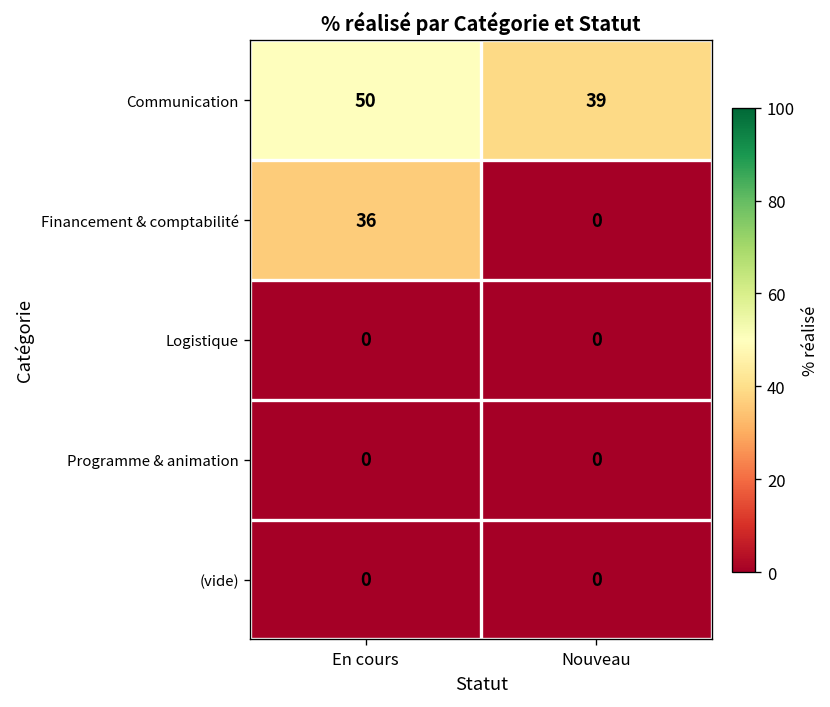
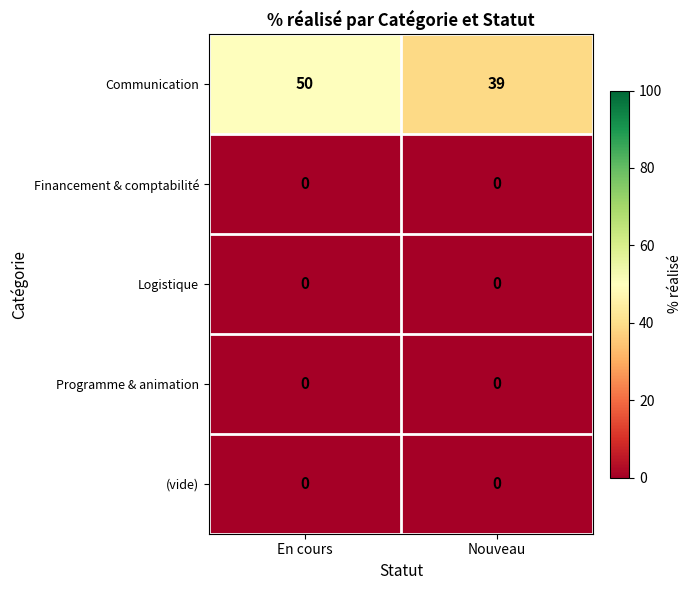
  {
    "Communication": {
      "En cours": 50,
      "Nouveau": 39
    },
    "Financement & comptabilité": {
-     "En cours": 36,
+     "En cours": 0,
      "Nouveau": 0
    },
    "Logistique": {
      "En cours": 0,
      "Nouveau": 0
    },
    "Programme & animation": {
      "En cours": 0,
      "Nouveau": 0
    },
    "(vide)": {
      "En cours": 0,
      "Nouveau": 0
    }
  }
